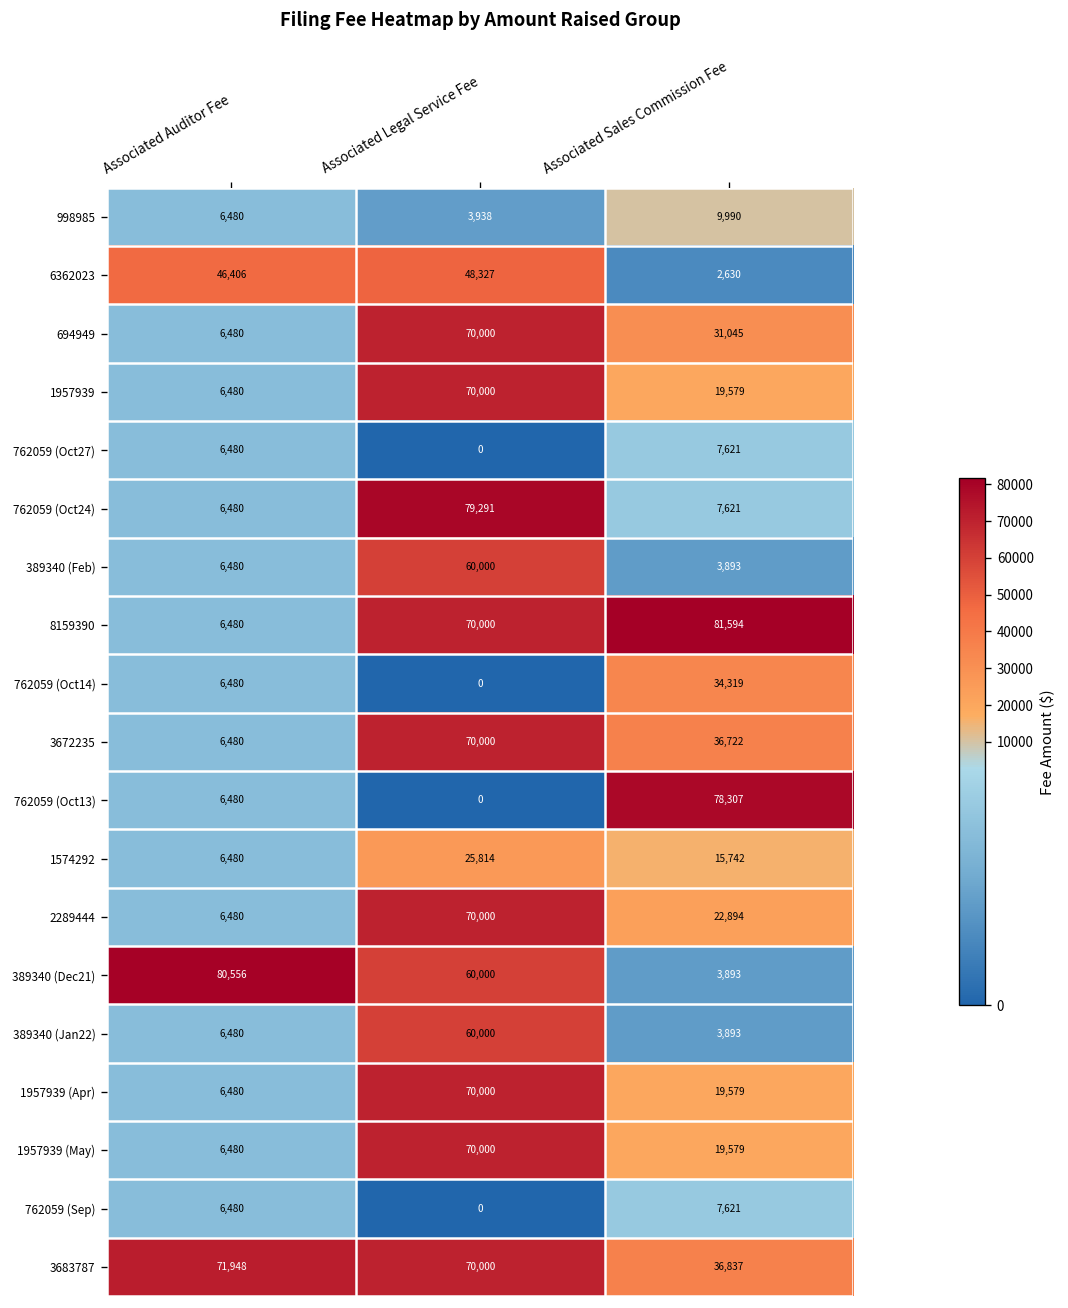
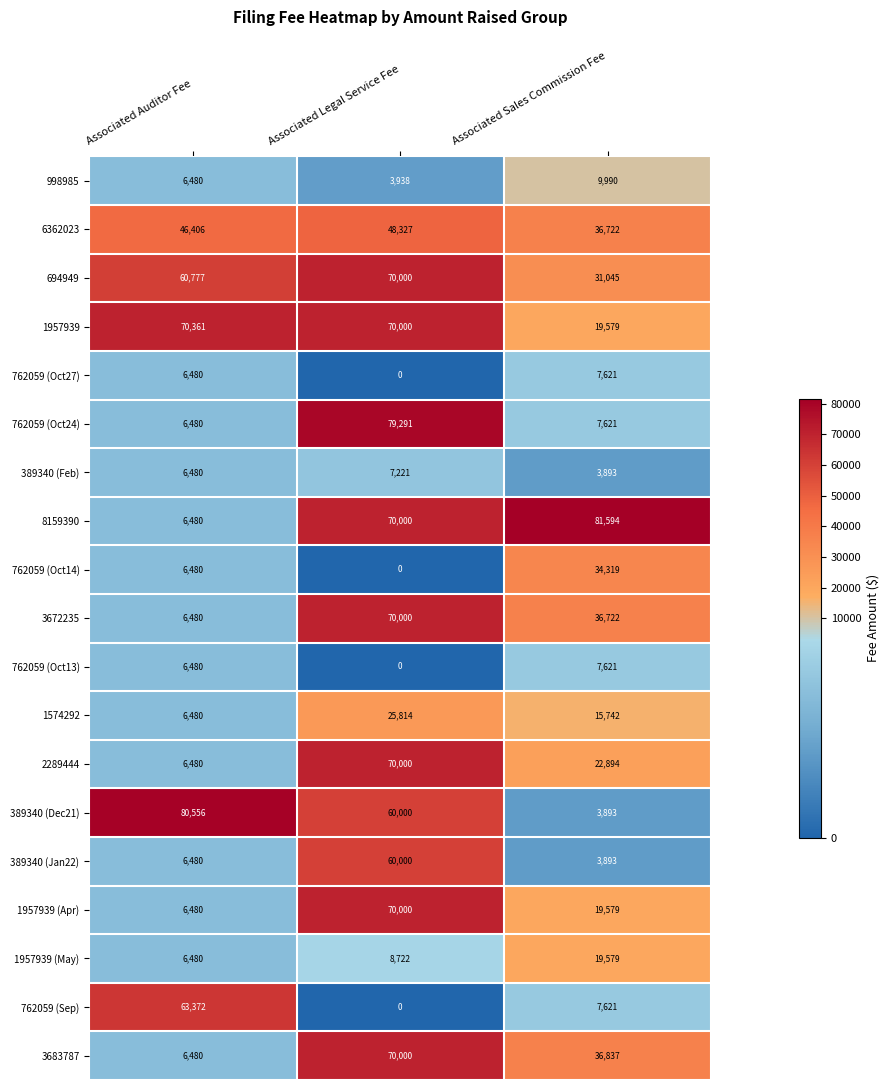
  {
    "998985": {
      "Associated Auditor Fee": "6,480",
      "Associated Legal Service Fee": "3,938",
      "Associated Sales Commission Fee": "9,990"
    },
    "6362023": {
      "Associated Auditor Fee": "46,406",
      "Associated Legal Service Fee": "48,327",
-     "Associated Sales Commission Fee": "2,630"
+     "Associated Sales Commission Fee": "36,722"
    },
    "694949": {
-     "Associated Auditor Fee": "6,480",
+     "Associated Auditor Fee": "60,777",
      "Associated Legal Service Fee": "70,000",
      "Associated Sales Commission Fee": "31,045"
    },
    "1957939": {
-     "Associated Auditor Fee": "6,480",
+     "Associated Auditor Fee": "70,361",
      "Associated Legal Service Fee": "70,000",
      "Associated Sales Commission Fee": "19,579"
    },
    "762059 (Oct27)": {
      "Associated Auditor Fee": "6,480",
      "Associated Legal Service Fee": "0",
      "Associated Sales Commission Fee": "7,621"
    },
    "762059 (Oct24)": {
      "Associated Auditor Fee": "6,480",
      "Associated Legal Service Fee": "79,291",
      "Associated Sales Commission Fee": "7,621"
    },
    "389340 (Feb)": {
      "Associated Auditor Fee": "6,480",
-     "Associated Legal Service Fee": "60,000",
+     "Associated Legal Service Fee": "7,221",
      "Associated Sales Commission Fee": "3,893"
    },
    "8159390": {
      "Associated Auditor Fee": "6,480",
      "Associated Legal Service Fee": "70,000",
      "Associated Sales Commission Fee": "81,594"
    },
    "762059 (Oct14)": {
      "Associated Auditor Fee": "6,480",
      "Associated Legal Service Fee": "0",
      "Associated Sales Commission Fee": "34,319"
    },
    "3672235": {
      "Associated Auditor Fee": "6,480",
      "Associated Legal Service Fee": "70,000",
      "Associated Sales Commission Fee": "36,722"
    },
    "762059 (Oct13)": {
      "Associated Auditor Fee": "6,480",
      "Associated Legal Service Fee": "0",
-     "Associated Sales Commission Fee": "78,307"
+     "Associated Sales Commission Fee": "7,621"
    },
    "1574292": {
      "Associated Auditor Fee": "6,480",
      "Associated Legal Service Fee": "25,814",
      "Associated Sales Commission Fee": "15,742"
    },
    "2289444": {
      "Associated Auditor Fee": "6,480",
      "Associated Legal Service Fee": "70,000",
      "Associated Sales Commission Fee": "22,894"
    },
    "389340 (Dec21)": {
      "Associated Auditor Fee": "80,556",
      "Associated Legal Service Fee": "60,000",
      "Associated Sales Commission Fee": "3,893"
    },
    "389340 (Jan22)": {
      "Associated Auditor Fee": "6,480",
      "Associated Legal Service Fee": "60,000",
      "Associated Sales Commission Fee": "3,893"
    },
    "1957939 (Apr)": {
      "Associated Auditor Fee": "6,480",
      "Associated Legal Service Fee": "70,000",
      "Associated Sales Commission Fee": "19,579"
    },
    "1957939 (May)": {
      "Associated Auditor Fee": "6,480",
-     "Associated Legal Service Fee": "70,000",
+     "Associated Legal Service Fee": "8,722",
      "Associated Sales Commission Fee": "19,579"
    },
    "762059 (Sep)": {
-     "Associated Auditor Fee": "6,480",
+     "Associated Auditor Fee": "63,372",
      "Associated Legal Service Fee": "0",
      "Associated Sales Commission Fee": "7,621"
    },
    "3683787": {
-     "Associated Auditor Fee": "71,948",
+     "Associated Auditor Fee": "6,480",
      "Associated Legal Service Fee": "70,000",
      "Associated Sales Commission Fee": "36,837"
    }
  }
